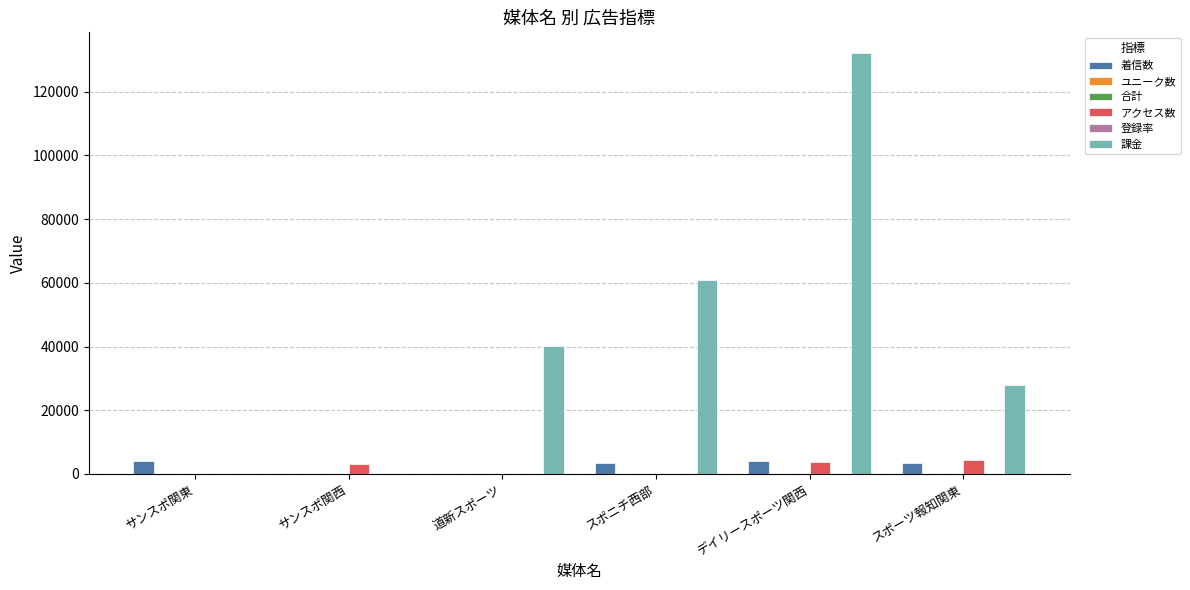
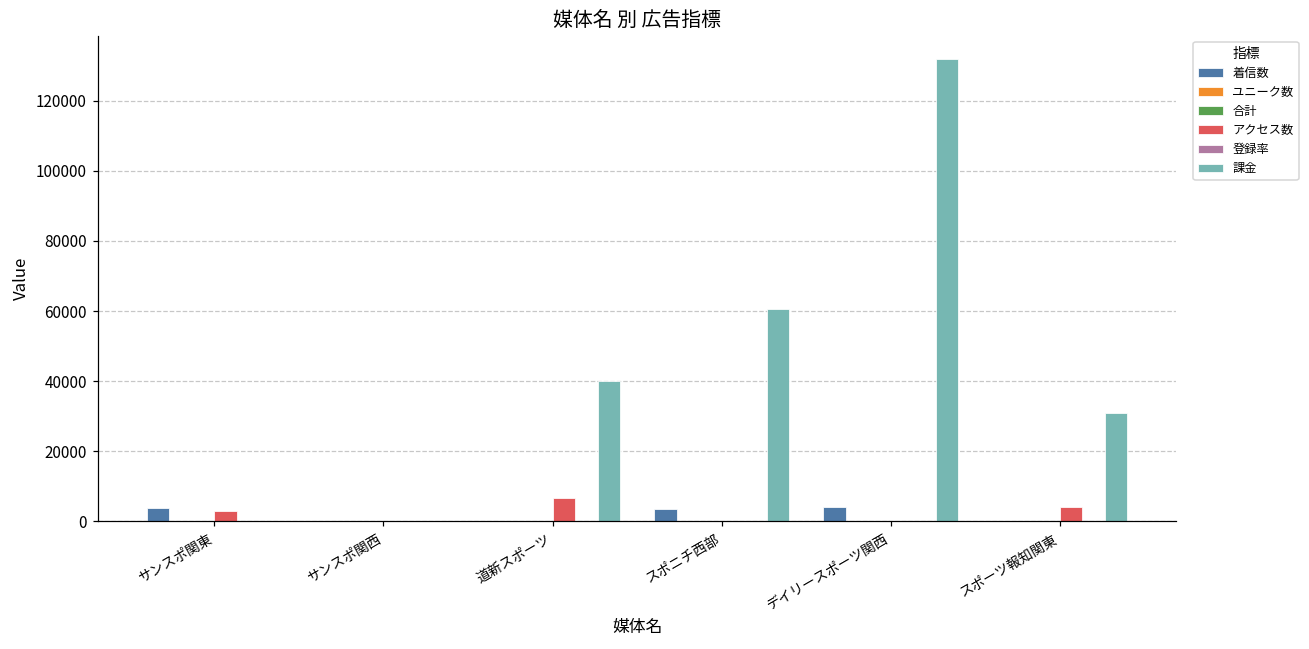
  {
    "着信数": {
      "サンスポ関東": 4000,
      "スポニチ西部": 3000,
      "デイリースポーツ関西": 4000,
-     "スポーツ報知関東": 4000
+     "スポーツ報知関東": 0
    },
    "ユニーク数": {
      "サンスポ関東": 0,
      "サンスポ関西": 0,
      "道新スポーツ": 0,
      "スポニチ西部": 0,
      "デイリースポーツ関西": 0,
      "スポーツ報知関東": 0
    },
    "合計": {
      "サンスポ関東": 0,
      "スポーツ報知関東": 0
    },
    "アクセス数": {
-     "サンスポ関東": 0,
-     "サンスポ関西": 3000,
-     "道新スポーツ": 0,
-     "デイリースポーツ関西": 4000,
+     "サンスポ関東": 3000,
+     "サンスポ関西": 0,
+     "道新スポーツ": 7000,
+     "デイリースポーツ関西": 0,
      "スポーツ報知関東": 4000
    },
    "登録率": {
      "サンスポ関東": 0,
      "サンスポ関西": 0,
      "道新スポーツ": 0,
      "スポーツ報知関東": 0
    },
    "課金": {
      "サンスポ関東": 0,
      "サンスポ関西": 0,
      "道新スポーツ": 40000,
      "スポニチ西部": 61000,
      "デイリースポーツ関西": 132000,
-     "スポーツ報知関東": 28000
+     "スポーツ報知関東": 31000
    }
  }
